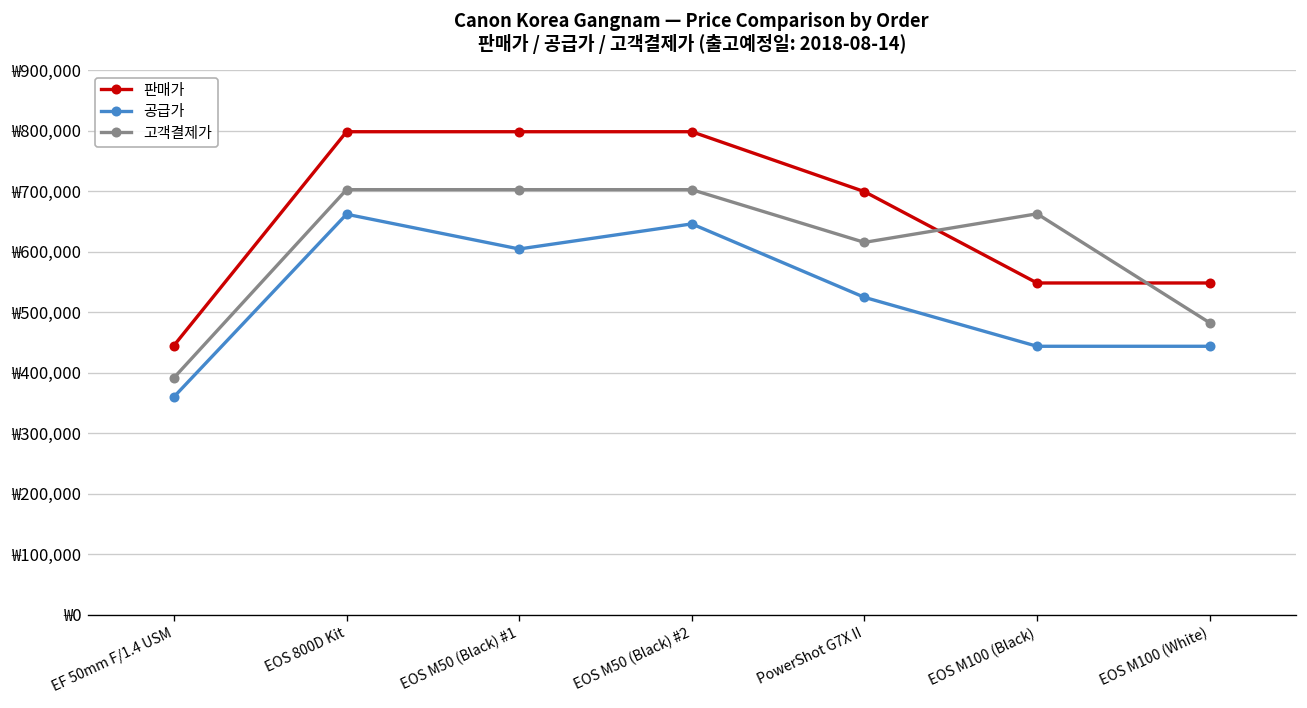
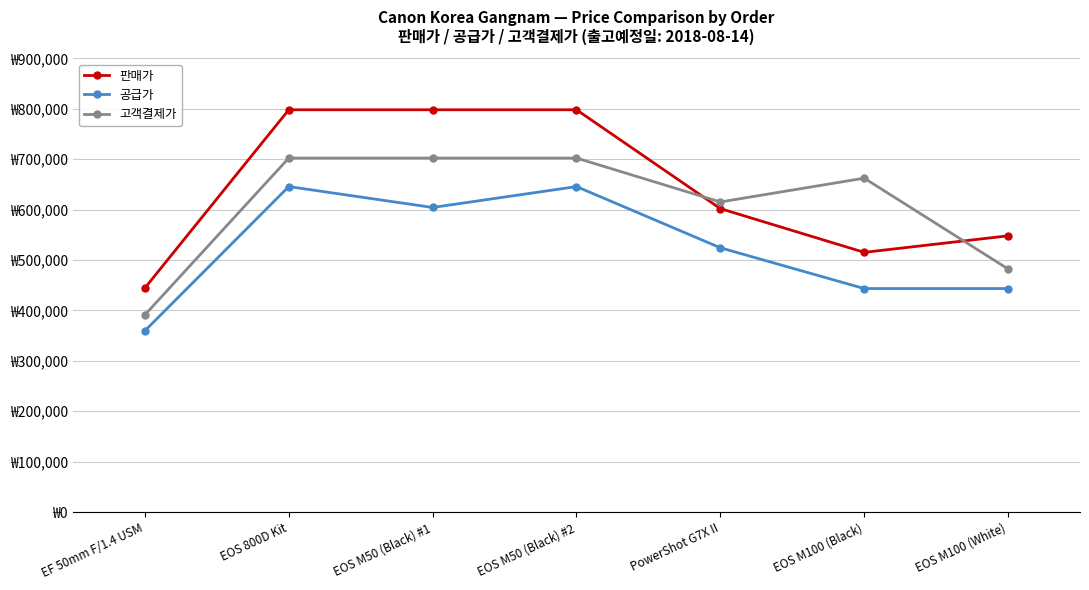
  {
    "판매가": {
      "EF 50mm F/1.4 USM": "₩440,000",
      "EOS 800D Kit": "₩800,000",
      "EOS M50 (Black) #1": "₩800,000",
      "EOS M50 (Black) #2": "₩800,000",
-     "PowerShot G7X II": "₩700,000",
-     "EOS M100 (Black)": "₩550,000",
+     "PowerShot G7X II": "₩600,000",
+     "EOS M100 (Black)": "₩520,000",
      "EOS M100 (White)": "₩550,000"
    },
    "공급가": {
      "EF 50mm F/1.4 USM": "₩360,000",
-     "EOS 800D Kit": "₩660,000",
+     "EOS 800D Kit": "₩650,000",
      "EOS M50 (Black) #1": "₩600,000",
      "EOS M50 (Black) #2": "₩650,000",
      "PowerShot G7X II": "₩520,000",
      "EOS M100 (Black)": "₩440,000",
      "EOS M100 (White)": "₩440,000"
    },
    "고객결제가": {
      "EF 50mm F/1.4 USM": "₩390,000",
      "EOS 800D Kit": "₩700,000",
      "EOS M50 (Black) #1": "₩700,000",
      "EOS M50 (Black) #2": "₩700,000",
      "PowerShot G7X II": "₩620,000",
      "EOS M100 (Black)": "₩660,000",
      "EOS M100 (White)": "₩480,000"
    }
  }
